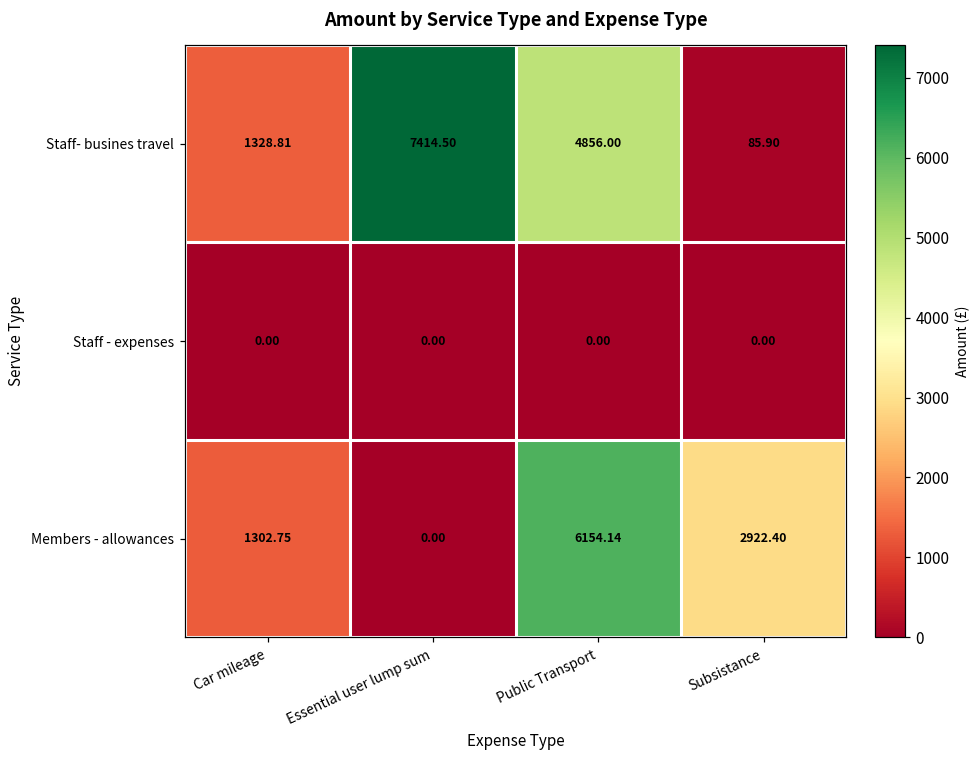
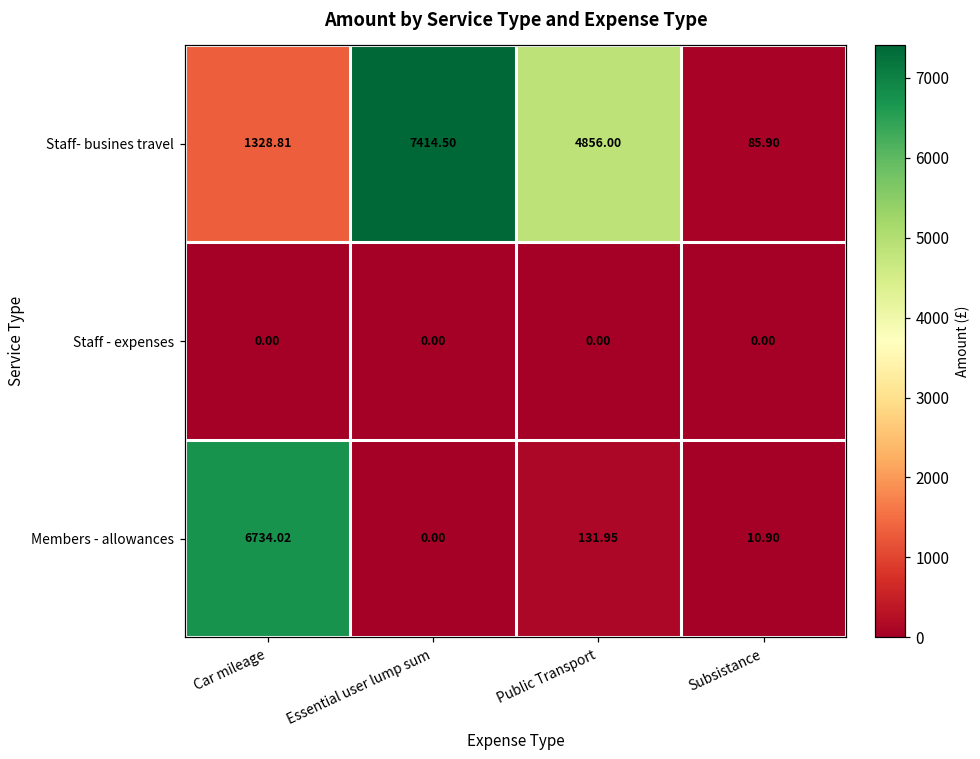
  {
    "Staff- busines travel": {
      "Car mileage": 1328.81,
      "Essential user lump sum": 7414.50,
      "Public Transport": 4856.00,
      "Subsistance": 85.90
    },
    "Staff - expenses": {
      "Car mileage": 0.00,
      "Essential user lump sum": 0.00,
      "Public Transport": 0.00,
      "Subsistance": 0.00
    },
    "Members - allowances": {
-     "Car mileage": 1302.75,
+     "Car mileage": 6734.02,
      "Essential user lump sum": 0.00,
-     "Public Transport": 6154.14,
-     "Subsistance": 2922.40
+     "Public Transport": 131.95,
+     "Subsistance": 10.90
    }
  }
